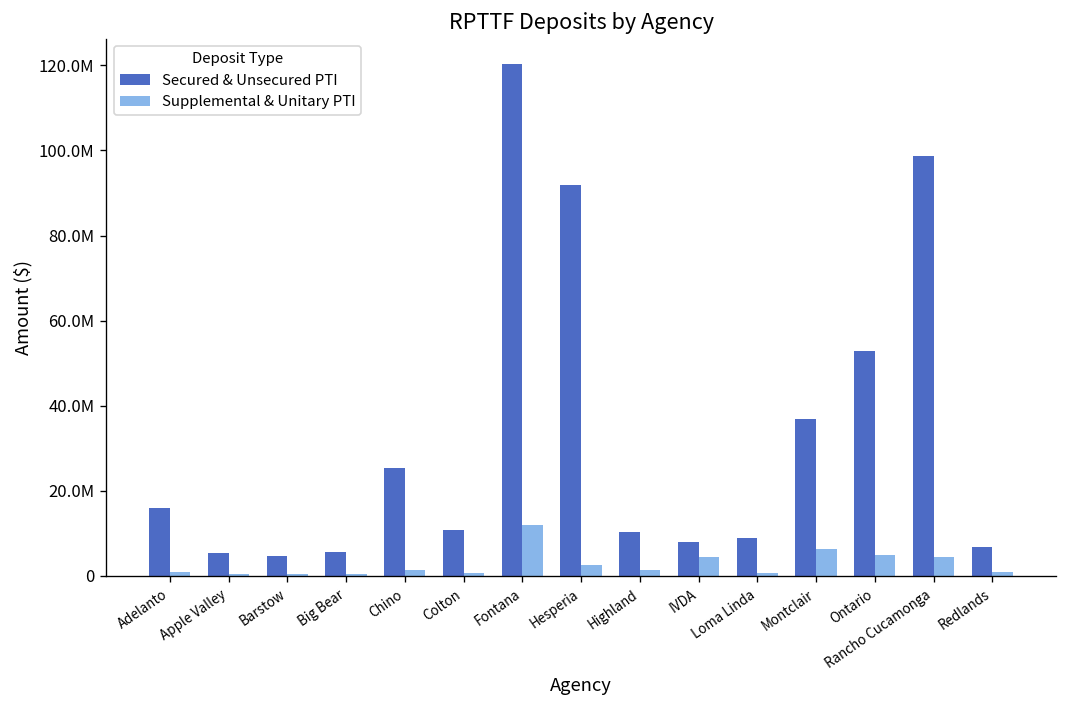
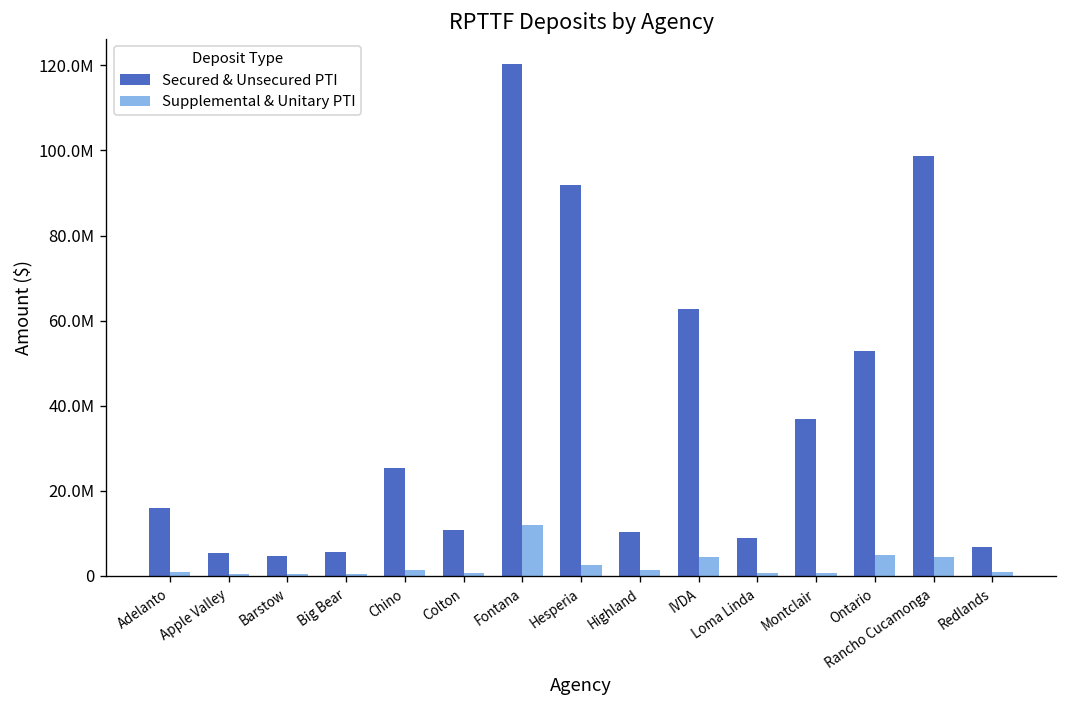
  {
    "Secured & Unsecured PTI": {
      "Adelanto": 16000000,
      "Apple Valley": 5000000,
      "Barstow": 5000000,
      "Big Bear": 6000000,
      "Chino": 25000000,
      "Colton": 11000000,
      "Fontana": 120000000,
      "Hesperia": 92000000,
      "Highland": 10000000,
-     "IVDA": 8000000,
+     "IVDA": 63000000,
      "Loma Linda": 9000000,
      "Montclair": 37000000,
      "Ontario": 53000000,
      "Rancho Cucamonga": 99000000,
      "Redlands": 7000000
    },
    "Supplemental & Unitary PTI": {
      "Adelanto": 1000000,
      "Chino": 1000000,
      "Fontana": 12000000,
      "Hesperia": 3000000,
      "Highland": 1000000,
      "IVDA": 4000000,
      "Loma Linda": 1000000,
-     "Montclair": 6000000,
+     "Montclair": 1000000,
      "Ontario": 5000000,
      "Rancho Cucamonga": 4000000,
      "Redlands": 1000000
    }
  }
